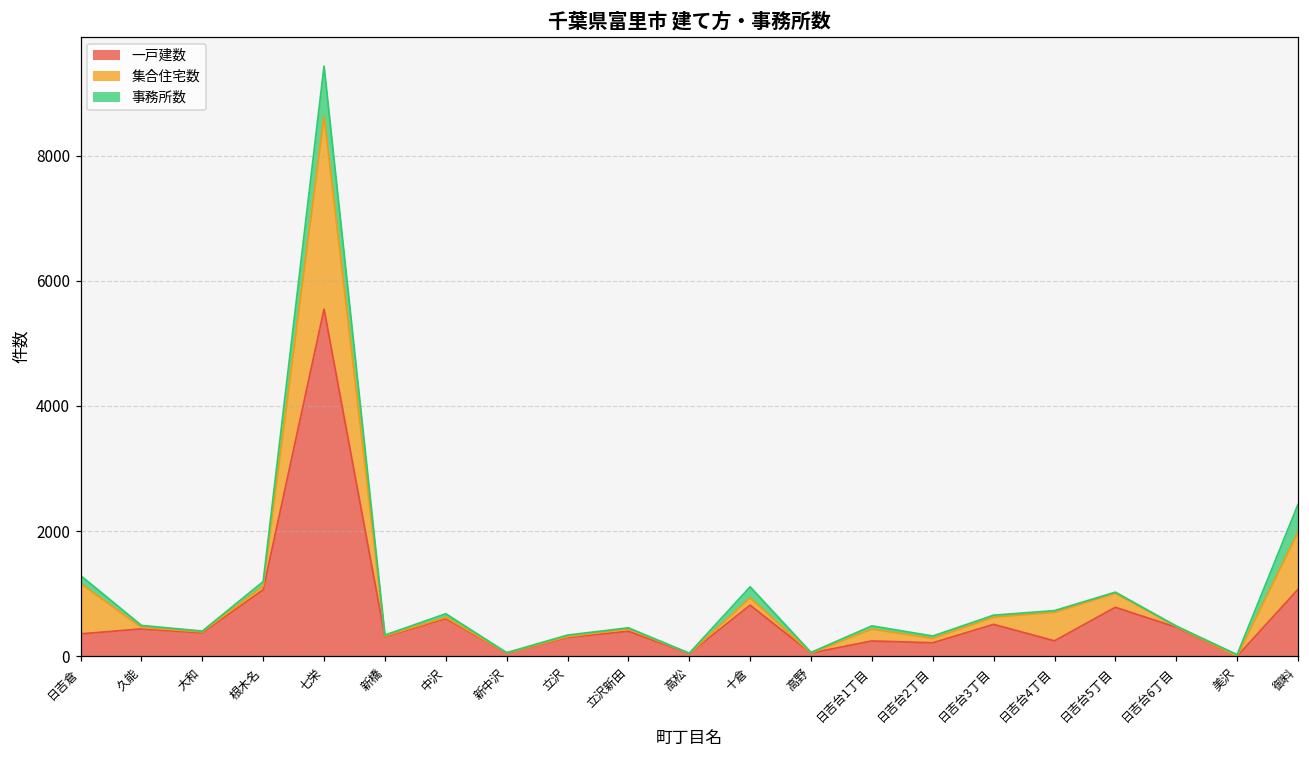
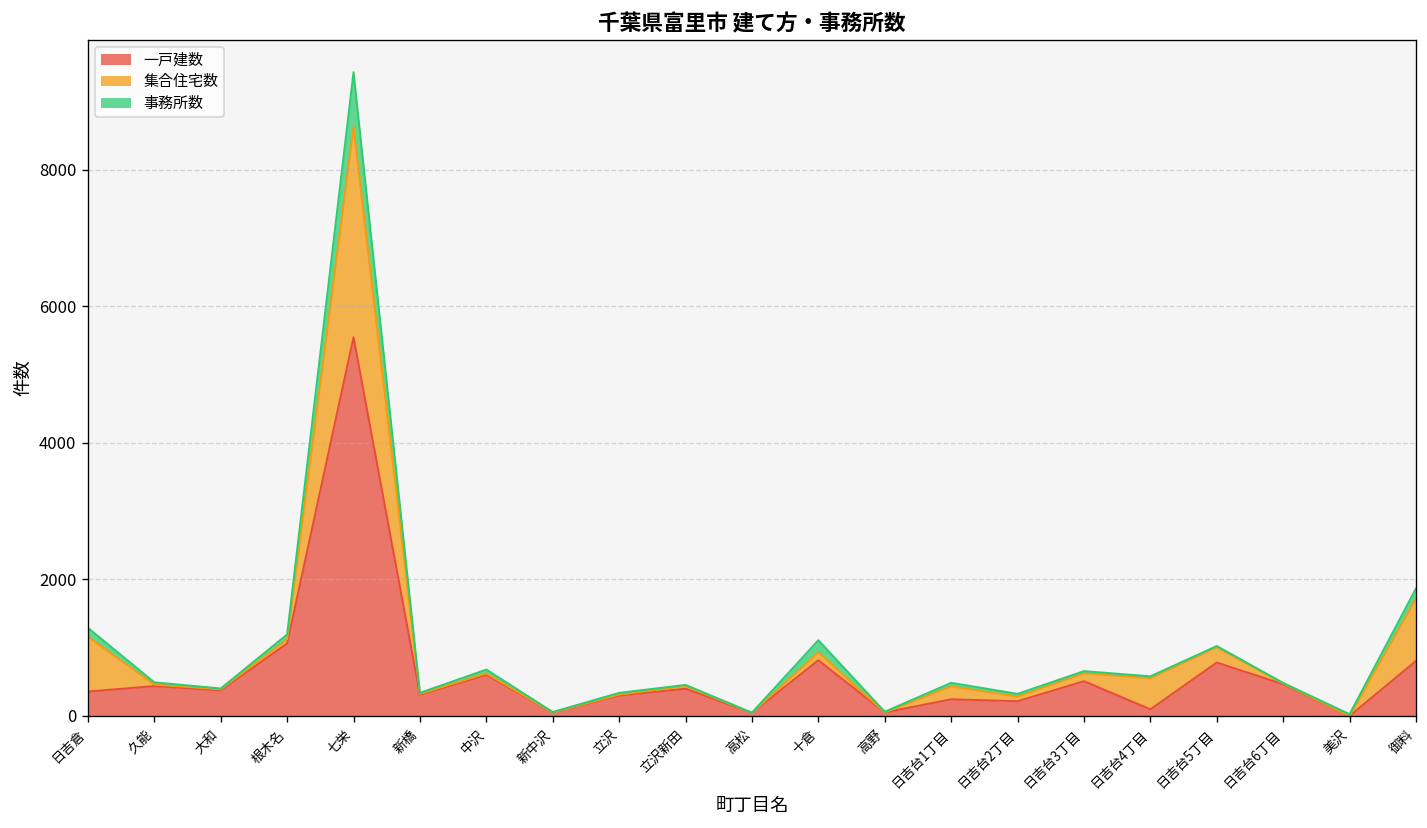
  {
    "一戸建数": {
      "日吉倉": 400,
      "根木名": 1100,
      "七栄": 5500,
      "十倉": 800,
      "日吉台1丁目": 200,
      "日吉台2丁目": 200,
      "日吉台3丁目": 500,
-     "日吉台4丁目": 200,
+     "日吉台4丁目": 100,
      "日吉台5丁目": 800,
-     "御料": 1100
+     "御料": 800
    },
    "集合住宅数": {
      "日吉倉": 800,
      "根木名": 100,
      "七栄": 3100,
      "十倉": 100,
      "日吉台1丁目": 200,
      "御料": 900
    },
    "事務所数": {
      "日吉倉": 100,
      "根木名": 100,
      "七栄": 800,
      "中沢": 100,
      "十倉": 200,
      "日吉台1丁目": 100,
-     "御料": 400
+     "御料": 100
    }
  }
